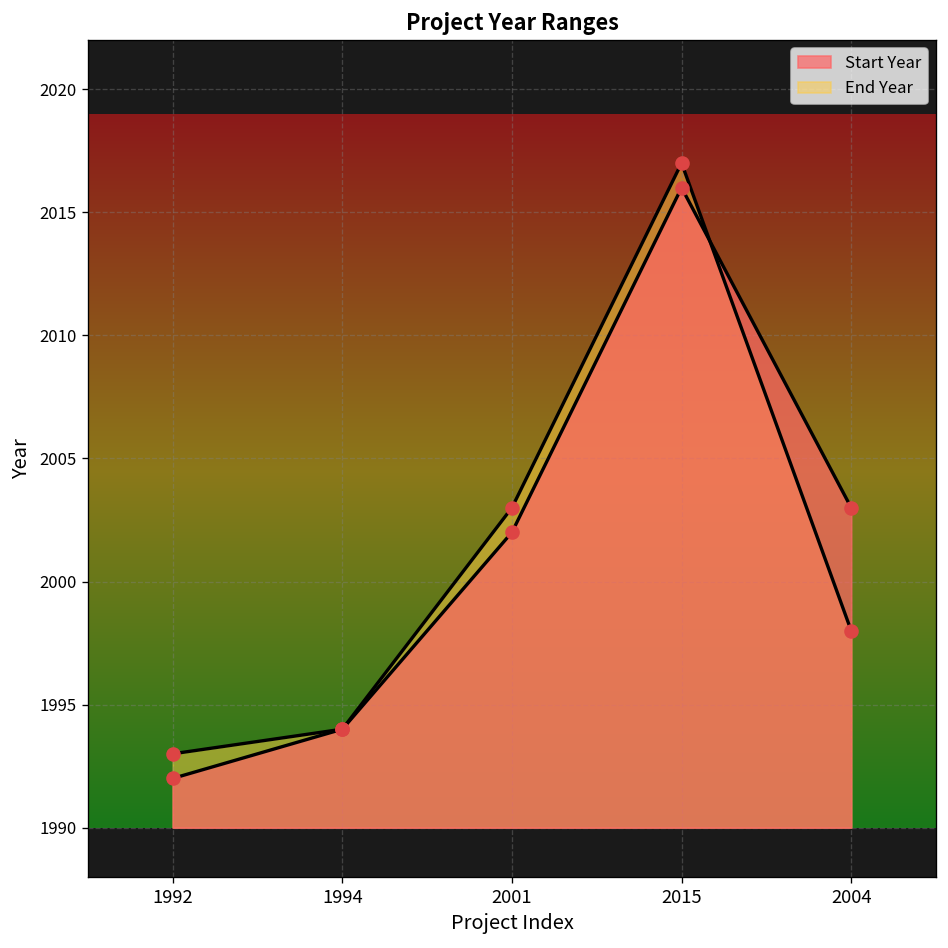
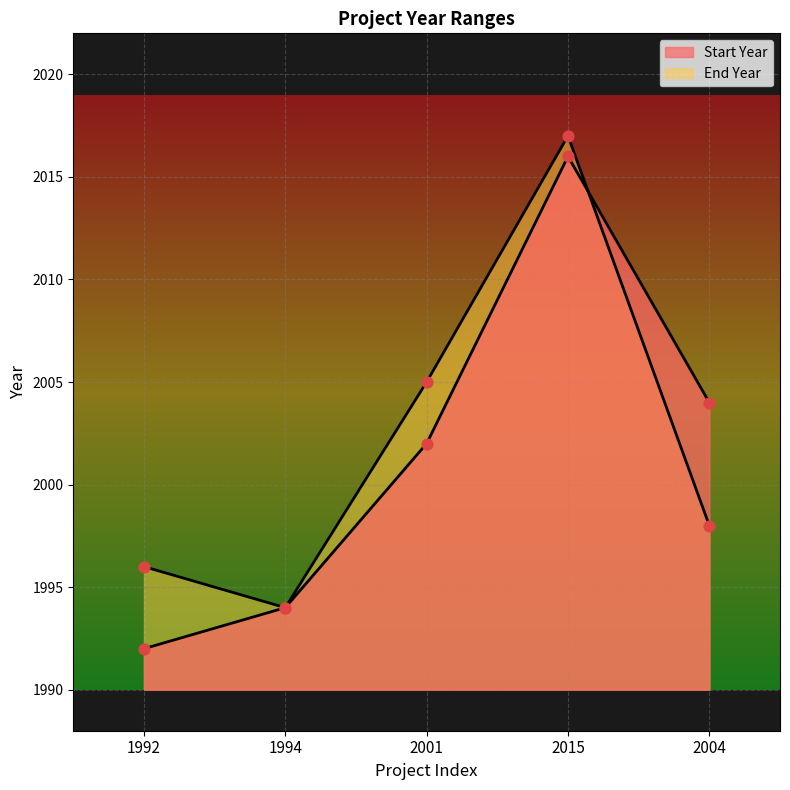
  {
    "Start Year": {
      "1992": 1992,
      "2001": 2002,
      "2015": 2016,
-     "2004": 2003
+     "2004": 2004
    },
    "End Year": {
-     "1992": 1993,
-     "2001": 2003,
+     "1992": 1996,
+     "2001": 2005,
      "2015": 2017,
      "2004": 1998
    }
  }
